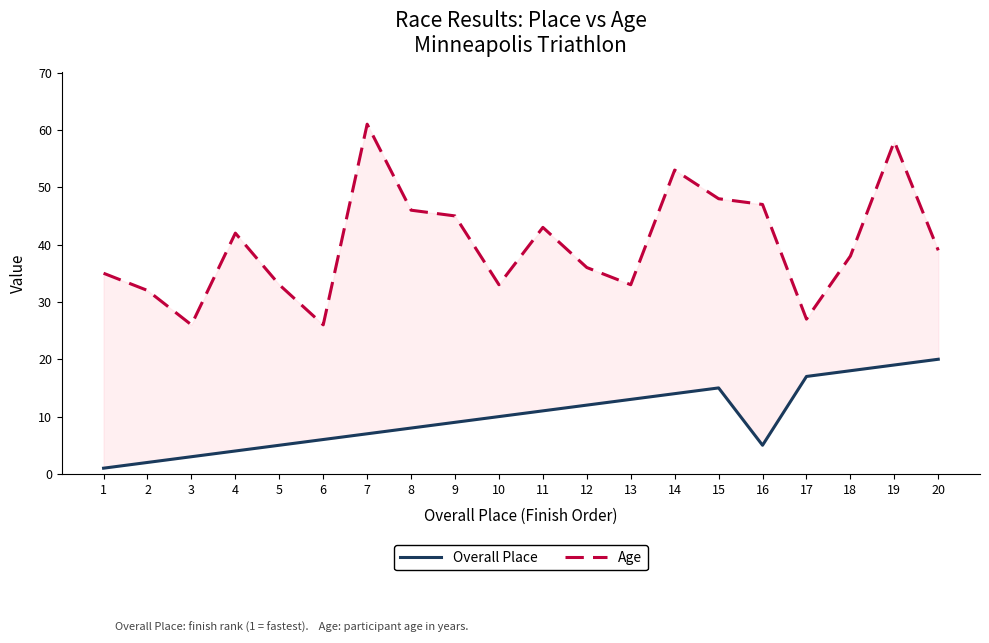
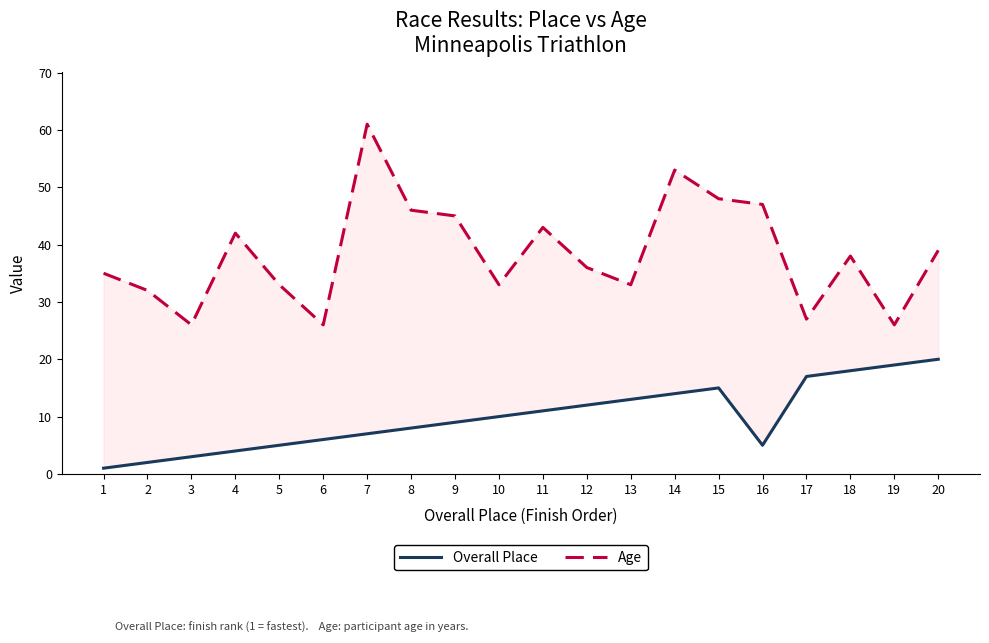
  {
    "Overall Place": {
      "1": 1,
      "2": 2,
      "3": 3,
      "4": 4,
      "5": 5,
      "6": 6,
      "7": 7,
      "8": 8,
      "9": 9,
      "10": 10,
      "11": 11,
      "12": 12,
      "13": 13,
      "14": 14,
      "15": 15,
      "16": 5,
      "17": 17,
      "18": 18,
      "19": 19,
      "20": 20
    },
    "Age": {
      "1": 35,
      "2": 32,
      "3": 26,
      "4": 42,
      "5": 33,
      "6": 26,
      "7": 61,
      "8": 46,
      "9": 45,
      "10": 33,
      "11": 43,
      "12": 36,
      "13": 33,
      "14": 53,
      "15": 48,
      "16": 47,
      "17": 27,
      "18": 38,
-     "19": 58,
+     "19": 26,
      "20": 39
    }
  }
